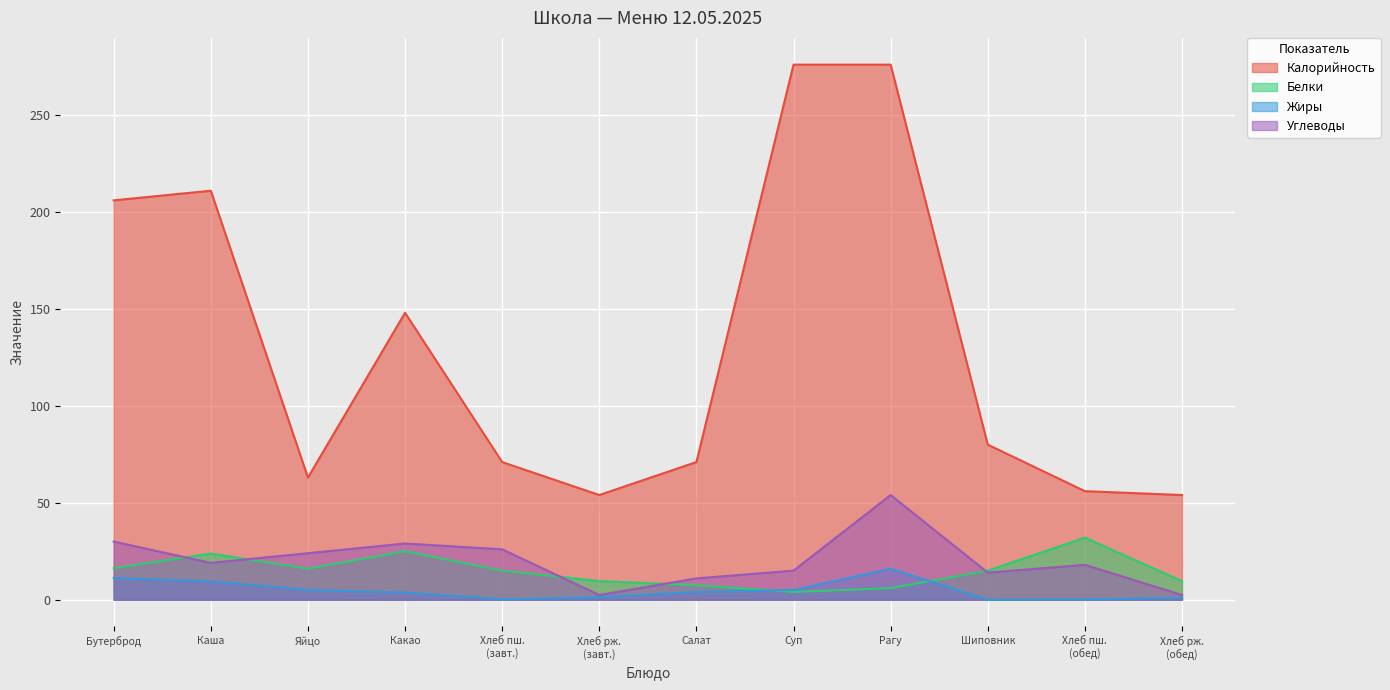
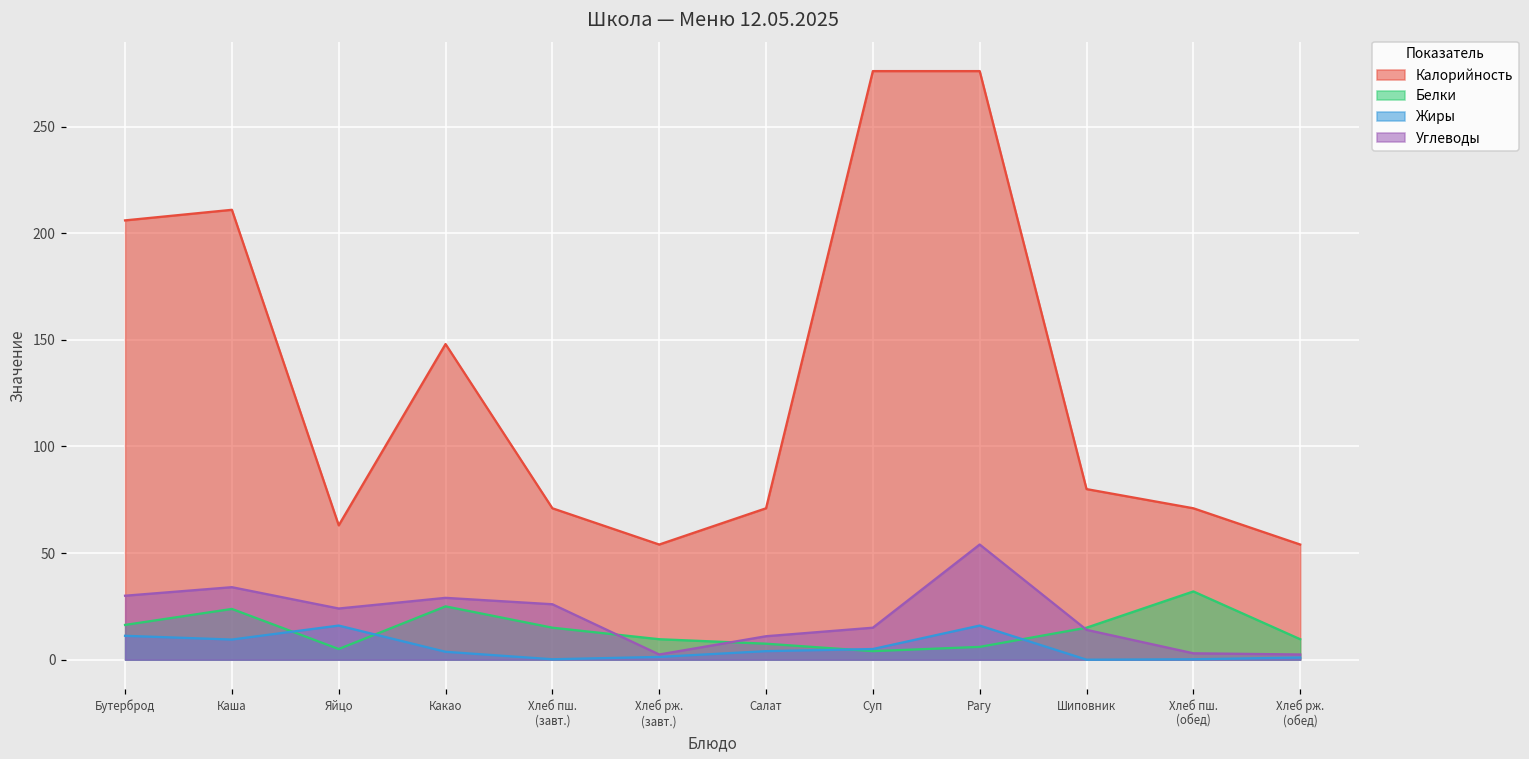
  {
    "Калорийность": {
      "Бутерброд": 206,
      "Каша": 211,
      "Яйцо": 63,
      "Какао": 148,
      "Хлеб пш. (завт.)": 71,
      "Хлеб рж. (завт.)": 54,
      "Салат": 71,
      "Суп": 276,
      "Рагу": 276,
      "Шиповник": 80,
-     "Хлеб пш. (обед)": 56,
+     "Хлеб пш. (обед)": 71,
      "Хлеб рж. (обед)": 54
    },
    "Белки": {
      "Бутерброд": 16,
      "Каша": 24,
-     "Яйцо": 16,
+     "Яйцо": 5,
      "Какао": 25,
      "Хлеб пш. (завт.)": 15,
      "Хлеб рж. (завт.)": 10,
      "Салат": 8,
      "Рагу": 6,
      "Хлеб пш. (обед)": 32,
      "Хлеб рж. (обед)": 10
    },
    "Жиры": {
      "Бутерброд": 11,
      "Каша": 9,
-     "Яйцо": 5,
+     "Яйцо": 16,
      "Какао": 4,
      "Хлеб пш. (завт.)": 0,
      "Салат": 4,
      "Рагу": 16,
      "Шиповник": 0,
      "Хлеб пш. (обед)": 0,
      "Хлеб рж. (обед)": 1
    },
    "Углеводы": {
      "Бутерброд": 30,
-     "Каша": 19,
+     "Каша": 34,
      "Яйцо": 24,
      "Какао": 29,
      "Хлеб пш. (завт.)": 26,
      "Салат": 11,
      "Суп": 15,
      "Рагу": 54,
-     "Хлеб пш. (обед)": 18,
+     "Хлеб пш. (обед)": 3,
      "Хлеб рж. (обед)": 2
    }
  }
